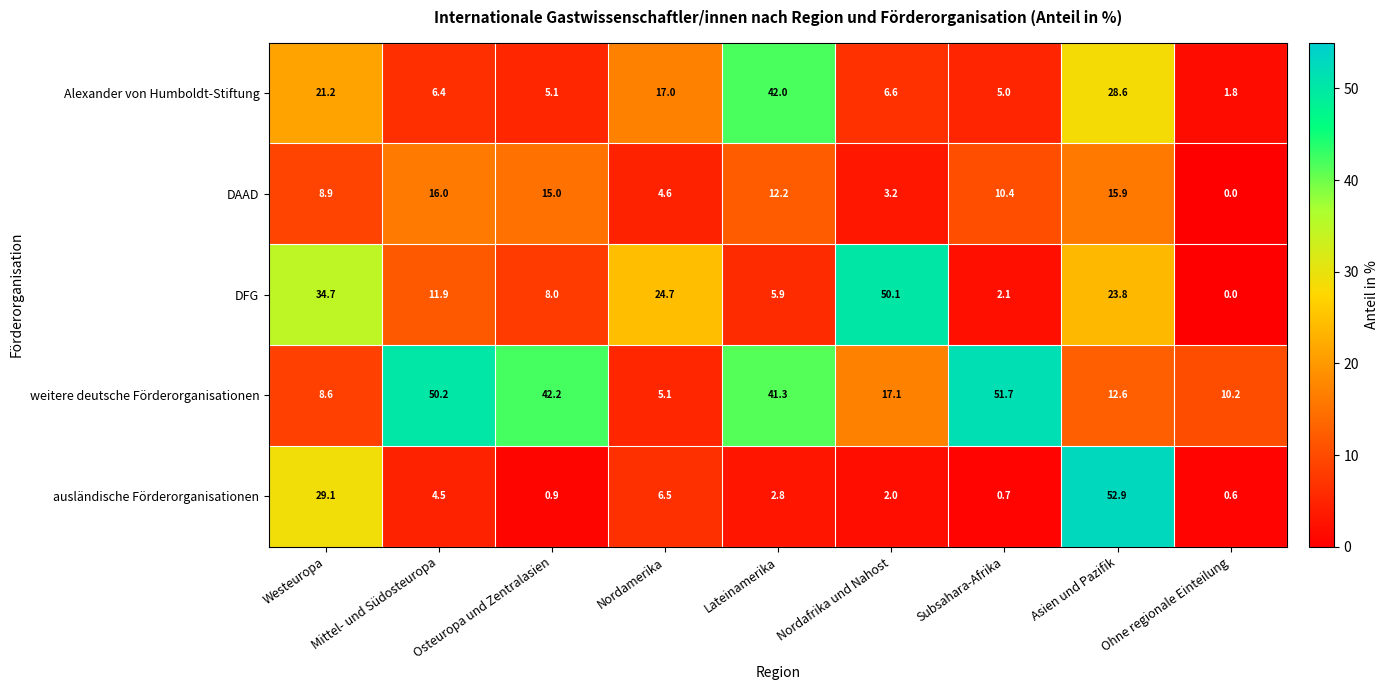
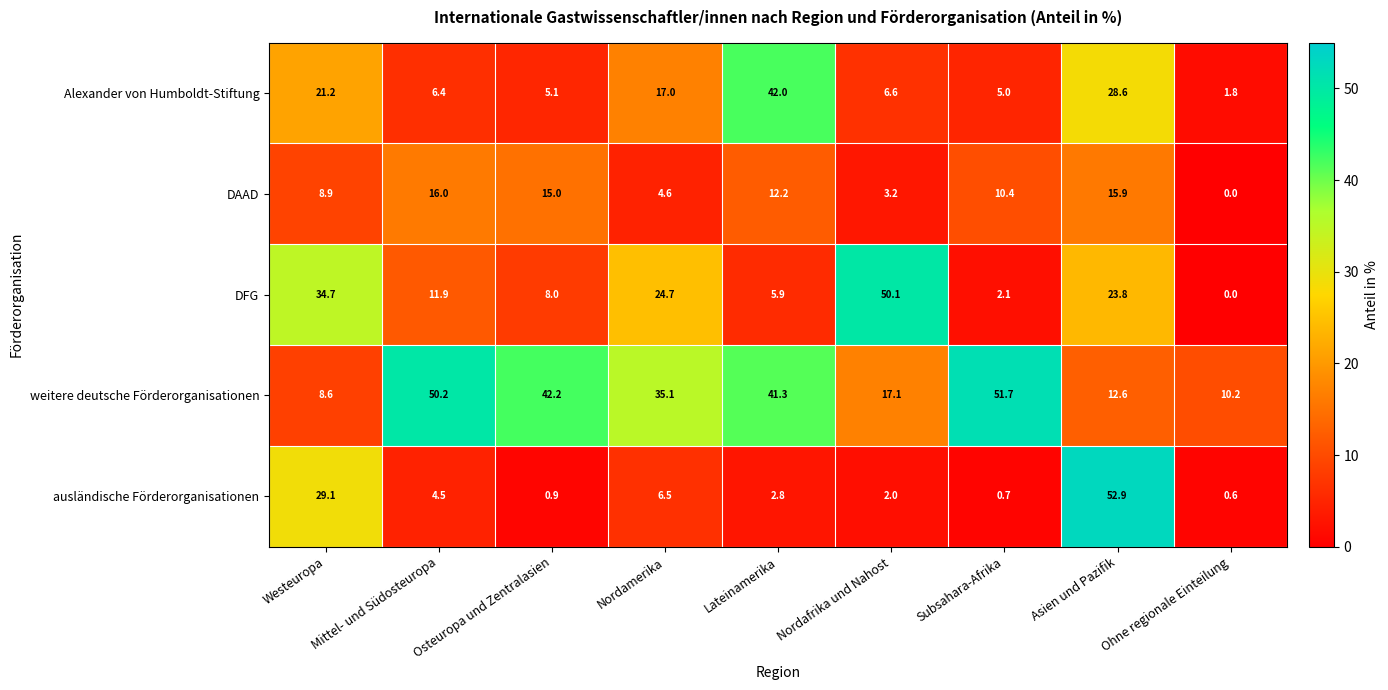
  {
    "Alexander von Humboldt-Stiftung": {
      "Westeuropa": 21.2,
      "Mittel- und Südosteuropa": 6.4,
      "Osteuropa und Zentralasien": 5.1,
      "Nordamerika": 17.0,
      "Lateinamerika": 42.0,
      "Nordafrika und Nahost": 6.6,
      "Subsahara-Afrika": 5.0,
      "Asien und Pazifik": 28.6,
      "Ohne regionale Einteilung": 1.8
    },
    "DAAD": {
      "Westeuropa": 8.9,
      "Mittel- und Südosteuropa": 16.0,
      "Osteuropa und Zentralasien": 15.0,
      "Nordamerika": 4.6,
      "Lateinamerika": 12.2,
      "Nordafrika und Nahost": 3.2,
      "Subsahara-Afrika": 10.4,
      "Asien und Pazifik": 15.9,
      "Ohne regionale Einteilung": 0.0
    },
    "DFG": {
      "Westeuropa": 34.7,
      "Mittel- und Südosteuropa": 11.9,
      "Osteuropa und Zentralasien": 8.0,
      "Nordamerika": 24.7,
      "Lateinamerika": 5.9,
      "Nordafrika und Nahost": 50.1,
      "Subsahara-Afrika": 2.1,
      "Asien und Pazifik": 23.8,
      "Ohne regionale Einteilung": 0.0
    },
    "weitere deutsche Förderorganisationen": {
      "Westeuropa": 8.6,
      "Mittel- und Südosteuropa": 50.2,
      "Osteuropa und Zentralasien": 42.2,
-     "Nordamerika": 5.1,
+     "Nordamerika": 35.1,
      "Lateinamerika": 41.3,
      "Nordafrika und Nahost": 17.1,
      "Subsahara-Afrika": 51.7,
      "Asien und Pazifik": 12.6,
      "Ohne regionale Einteilung": 10.2
    },
    "ausländische Förderorganisationen": {
      "Westeuropa": 29.1,
      "Mittel- und Südosteuropa": 4.5,
      "Osteuropa und Zentralasien": 0.9,
      "Nordamerika": 6.5,
      "Lateinamerika": 2.8,
      "Nordafrika und Nahost": 2.0,
      "Subsahara-Afrika": 0.7,
      "Asien und Pazifik": 52.9,
      "Ohne regionale Einteilung": 0.6
    }
  }
